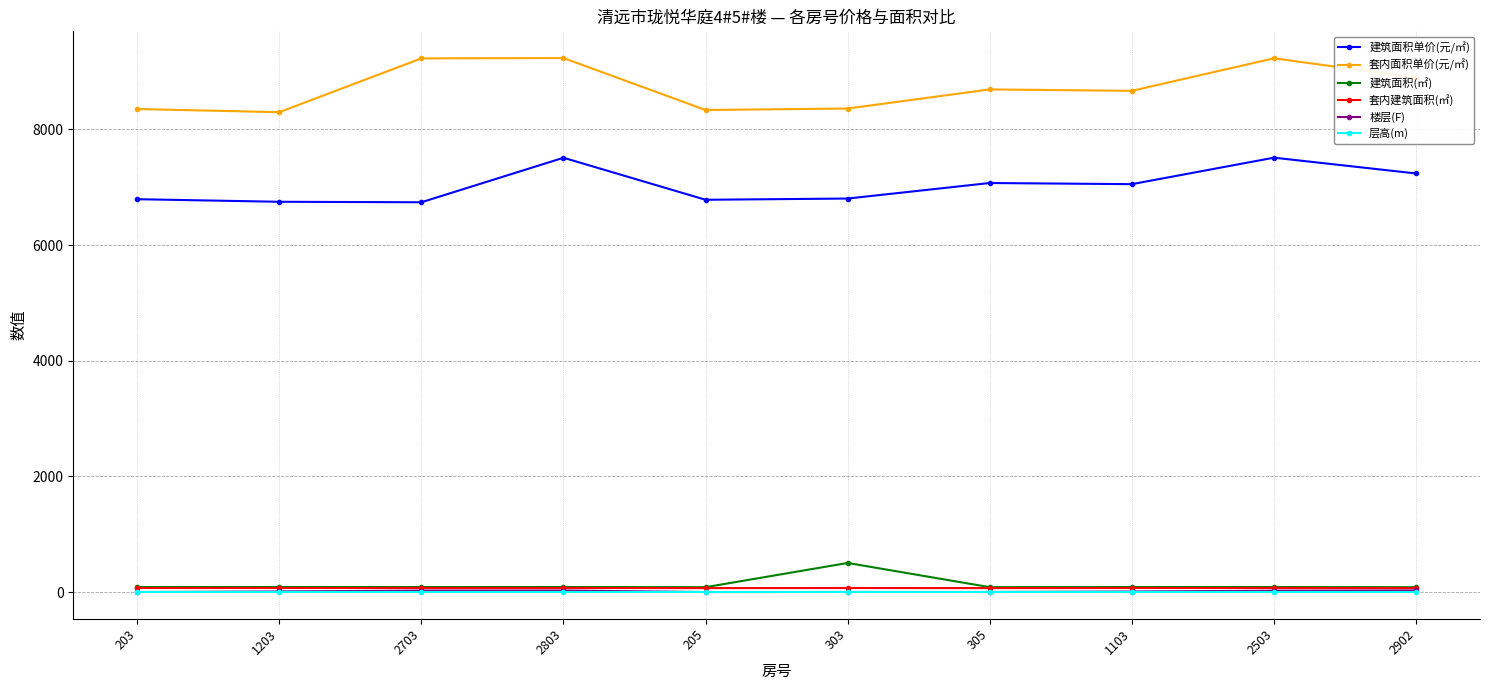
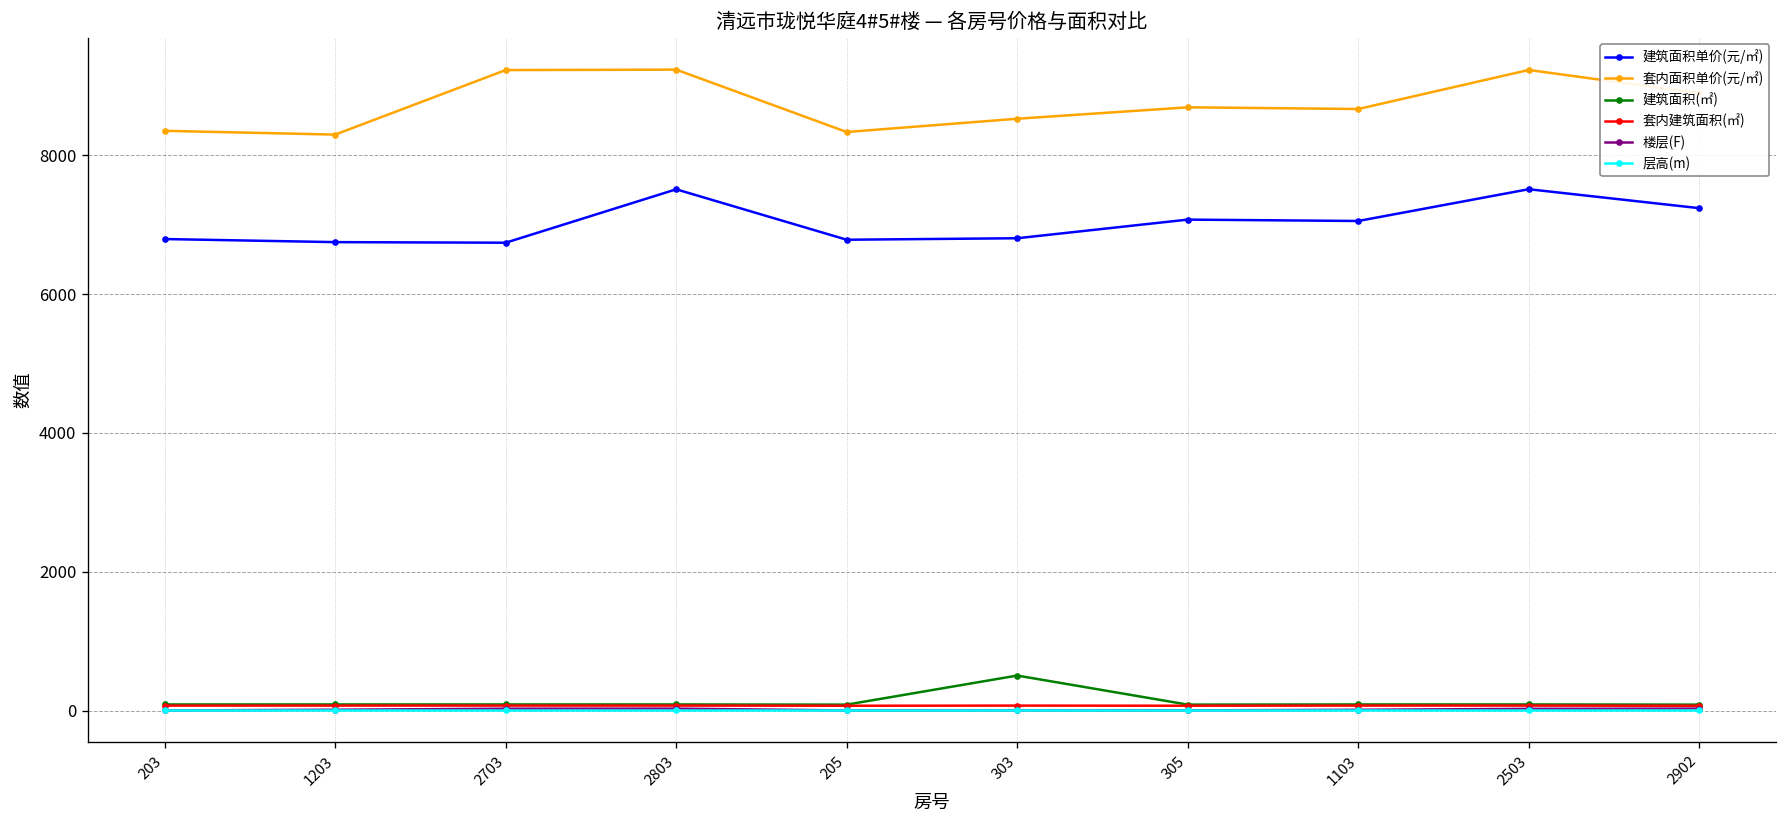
  {
    "建筑面积单价(元/㎡)": {
      "203": 6800,
      "1203": 6800,
      "2703": 6700,
      "2803": 7500,
      "205": 6800,
      "303": 6800,
      "305": 7100,
      "1103": 7100,
      "2503": 7500,
      "2902": 7200
    },
    "套内面积单价(元/㎡)": {
      "203": 8400,
      "1203": 8300,
      "2703": 9200,
      "2803": 9200,
      "205": 8300,
-     "303": 8400,
+     "303": 8500,
      "305": 8700,
      "1103": 8700,
      "2503": 9200
    },
    "建筑面积(㎡)": {
      "303": 500
    },
    "套内建筑面积(㎡)": {
      "303": 100
    }
  }
